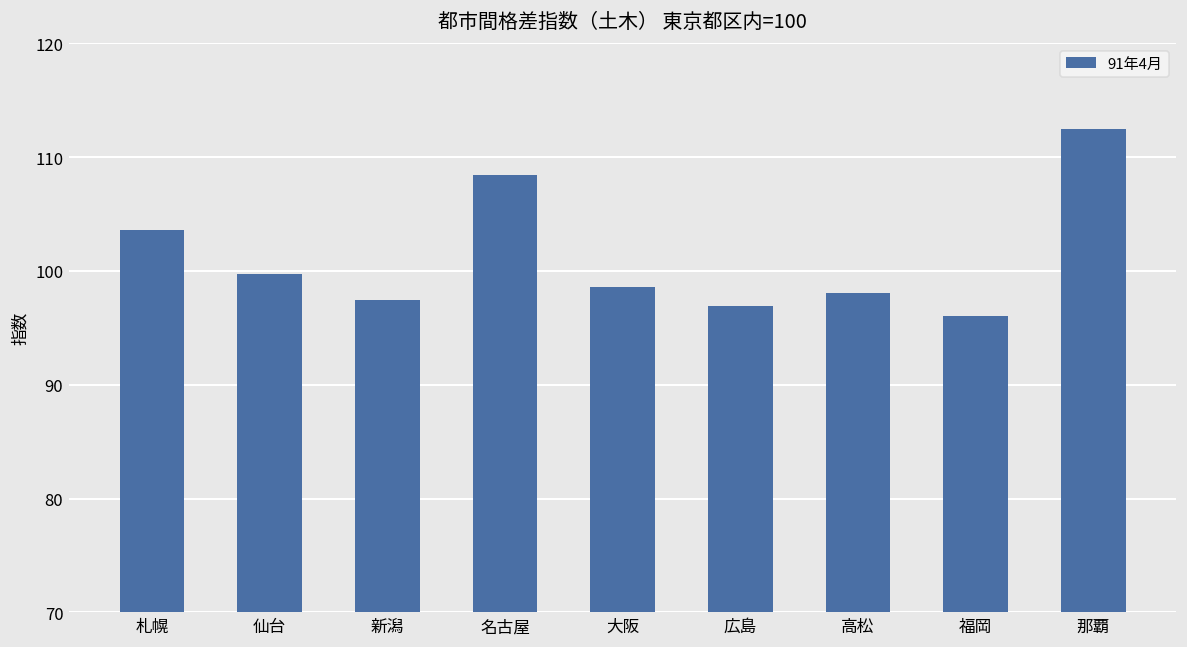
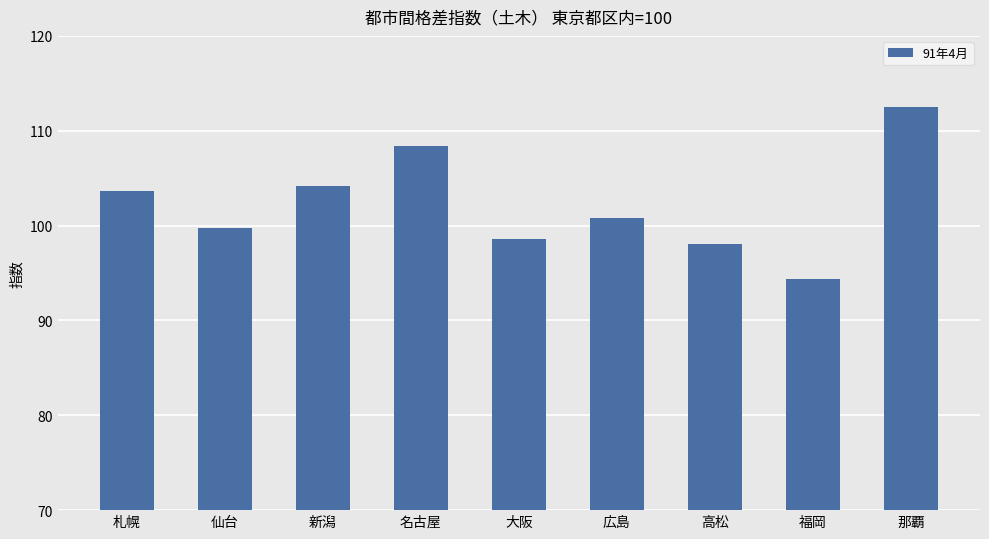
  {
    "札幌": 104,
    "仙台": 100,
-   "新潟": 97,
+   "新潟": 104,
    "名古屋": 108,
    "大阪": 99,
-   "広島": 97,
+   "広島": 101,
    "高松": 98,
-   "福岡": 96,
+   "福岡": 94,
    "那覇": 113
  }
